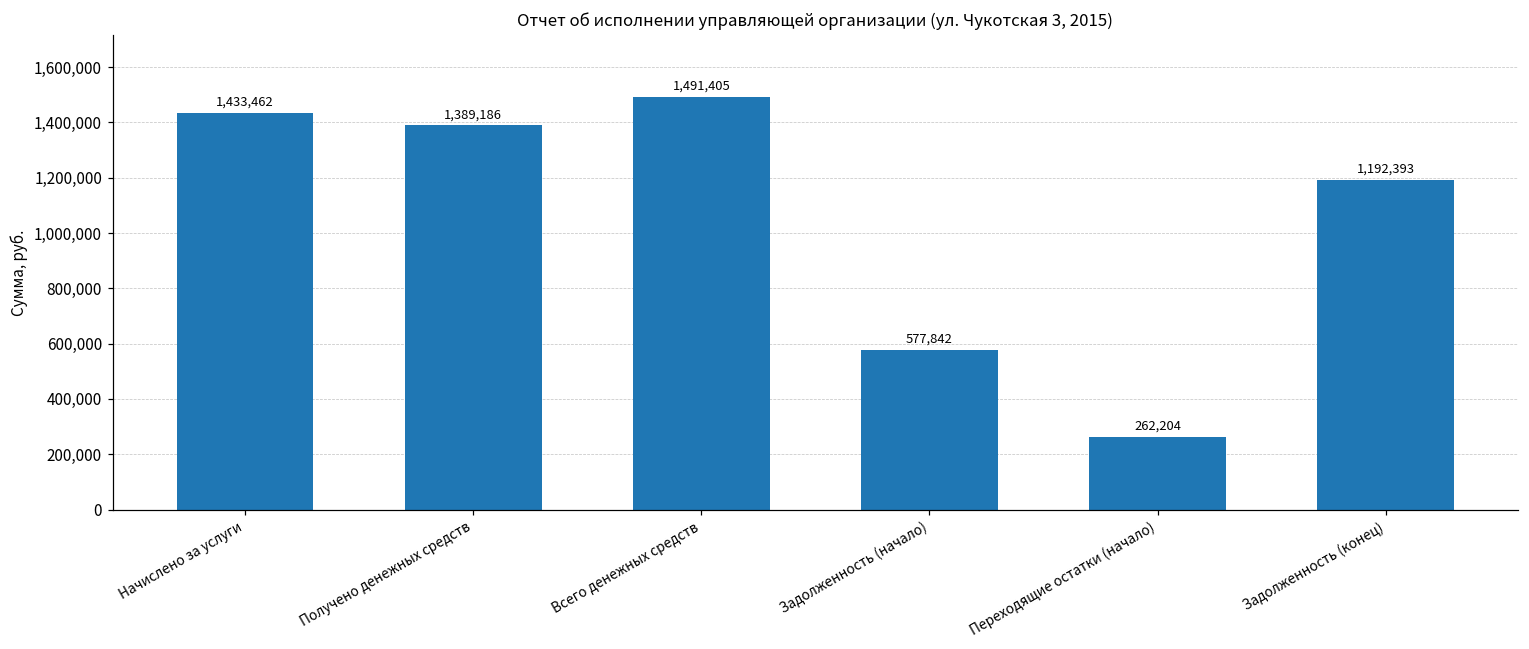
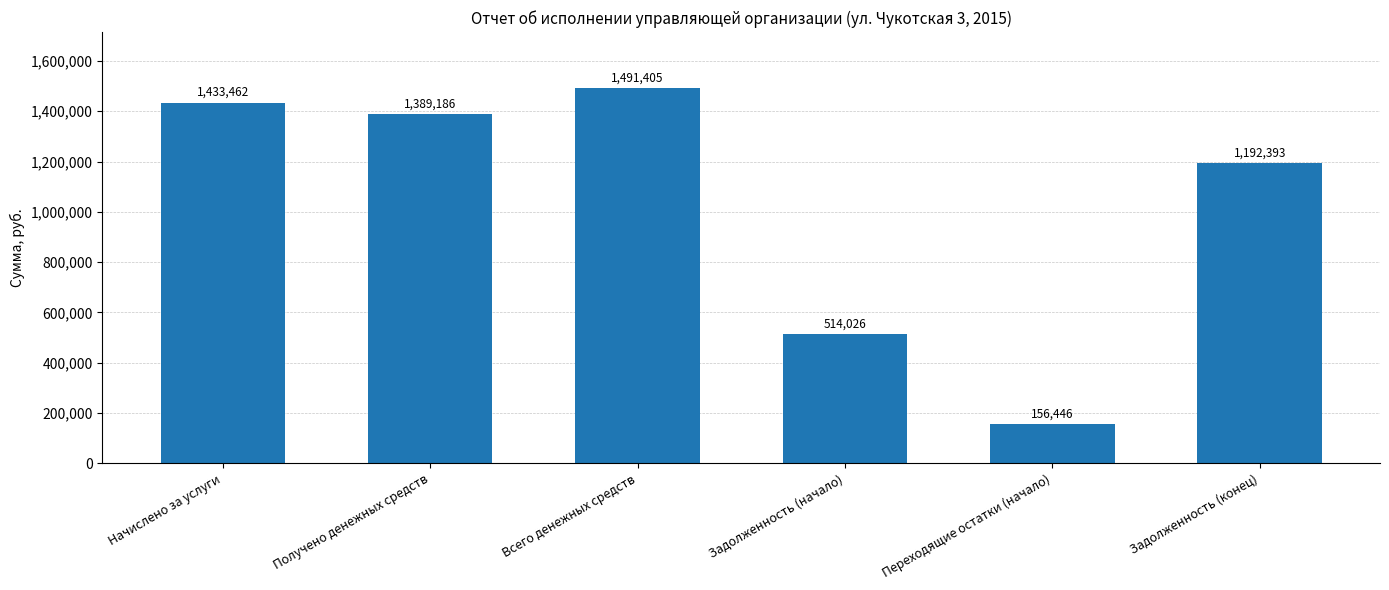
  {
    "Начислено за услуги": "1,433,462",
    "Получено денежных средств": "1,389,186",
    "Всего денежных средств": "1,491,405",
-   "Задолженность (начало)": "577,842",
-   "Переходящие остатки (начало)": "262,204",
+   "Задолженность (начало)": "514,026",
+   "Переходящие остатки (начало)": "156,446",
    "Задолженность (конец)": "1,192,393"
  }
